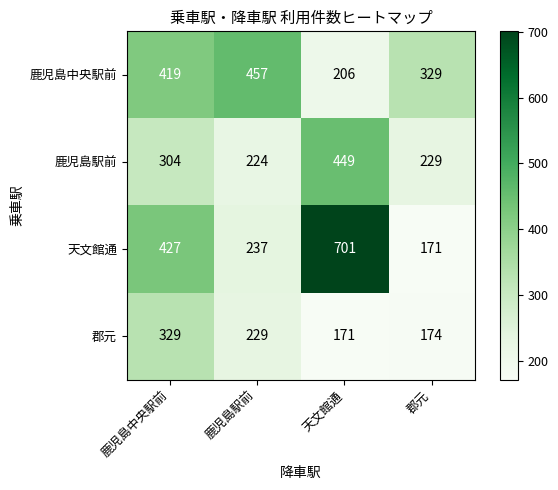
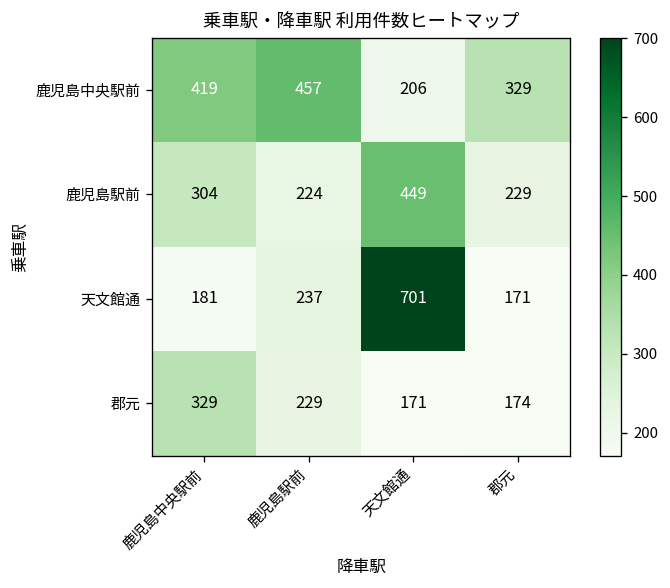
  {
    "鹿児島中央駅前": {
      "鹿児島中央駅前": 419,
      "鹿児島駅前": 457,
      "天文館通": 206,
      "郡元": 329
    },
    "鹿児島駅前": {
      "鹿児島中央駅前": 304,
      "鹿児島駅前": 224,
      "天文館通": 449,
      "郡元": 229
    },
    "天文館通": {
-     "鹿児島中央駅前": 427,
+     "鹿児島中央駅前": 181,
      "鹿児島駅前": 237,
      "天文館通": 701,
      "郡元": 171
    },
    "郡元": {
      "鹿児島中央駅前": 329,
      "鹿児島駅前": 229,
      "天文館通": 171,
      "郡元": 174
    }
  }
